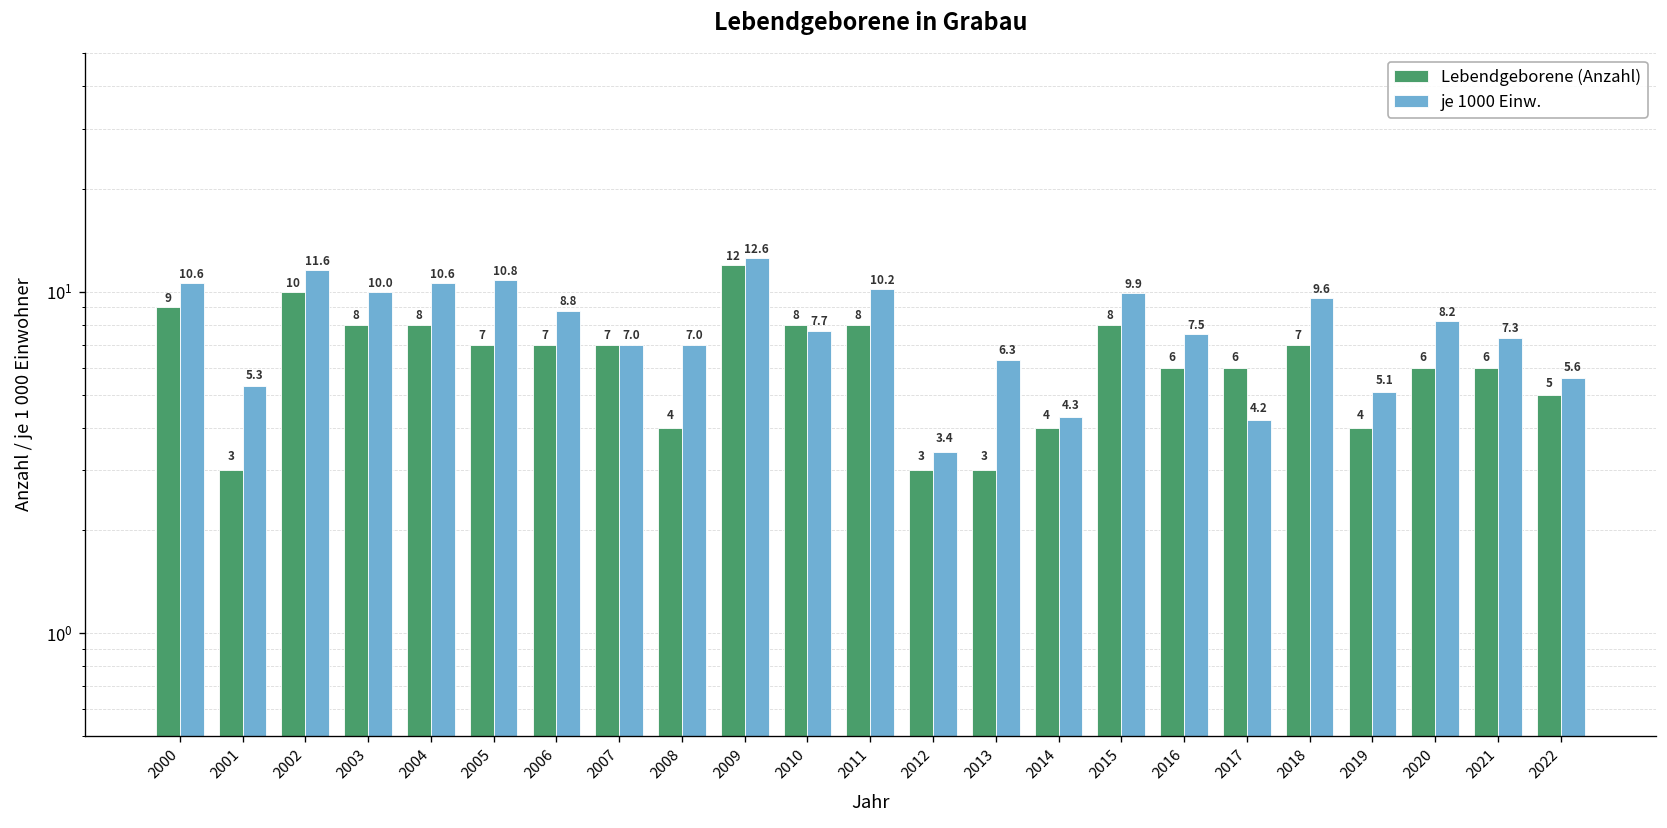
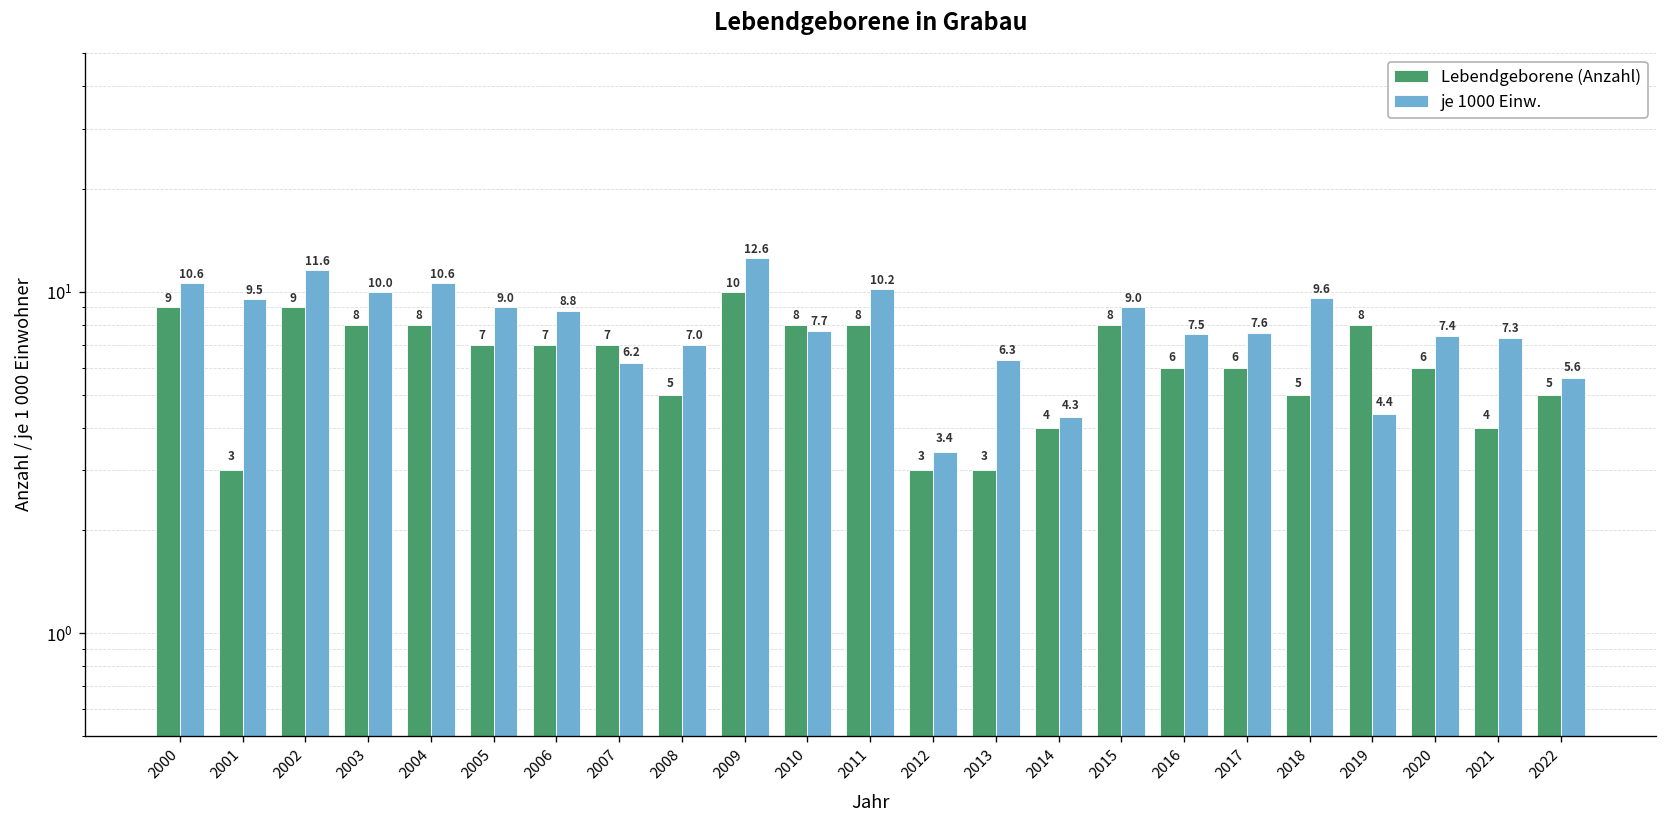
  {
    "Lebendgeborene (Anzahl)": {
      "2000": 9,
      "2001": 3,
-     "2002": 10,
+     "2002": 9,
      "2003": 8,
      "2004": 8,
      "2005": 7,
      "2006": 7,
      "2007": 7,
-     "2008": 4,
-     "2009": 12,
+     "2008": 5,
+     "2009": 10,
      "2010": 8,
      "2011": 8,
      "2012": 3,
      "2013": 3,
      "2014": 4,
      "2015": 8,
      "2016": 6,
      "2017": 6,
-     "2018": 7,
-     "2019": 4,
+     "2018": 5,
+     "2019": 8,
      "2020": 6,
-     "2021": 6,
+     "2021": 4,
      "2022": 5
    },
    "je 1000 Einw.": {
      "2000": 10.6,
-     "2001": 5.3,
+     "2001": 9.5,
      "2002": 11.6,
      "2003": 10.0,
      "2004": 10.6,
-     "2005": 10.8,
+     "2005": 9.0,
      "2006": 8.8,
-     "2007": 7.0,
+     "2007": 6.2,
      "2008": 7.0,
      "2009": 12.6,
      "2010": 7.7,
      "2011": 10.2,
      "2012": 3.4,
      "2013": 6.3,
      "2014": 4.3,
-     "2015": 9.9,
+     "2015": 9.0,
      "2016": 7.5,
-     "2017": 4.2,
+     "2017": 7.6,
      "2018": 9.6,
-     "2019": 5.1,
-     "2020": 8.2,
+     "2019": 4.4,
+     "2020": 7.4,
      "2021": 7.3,
      "2022": 5.6
    }
  }
